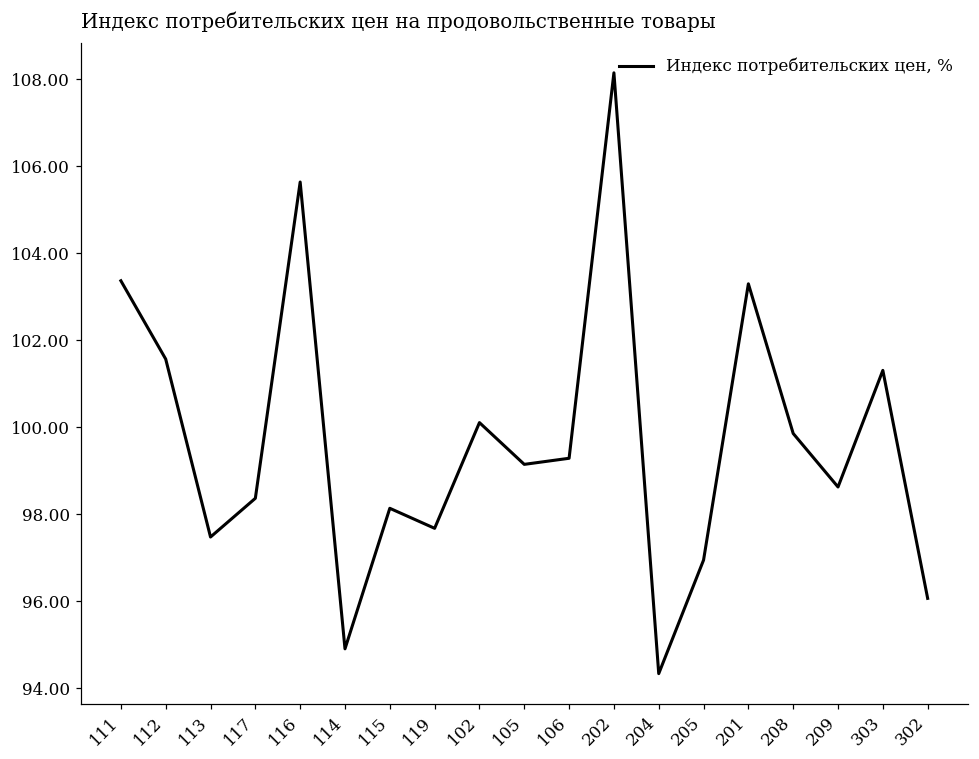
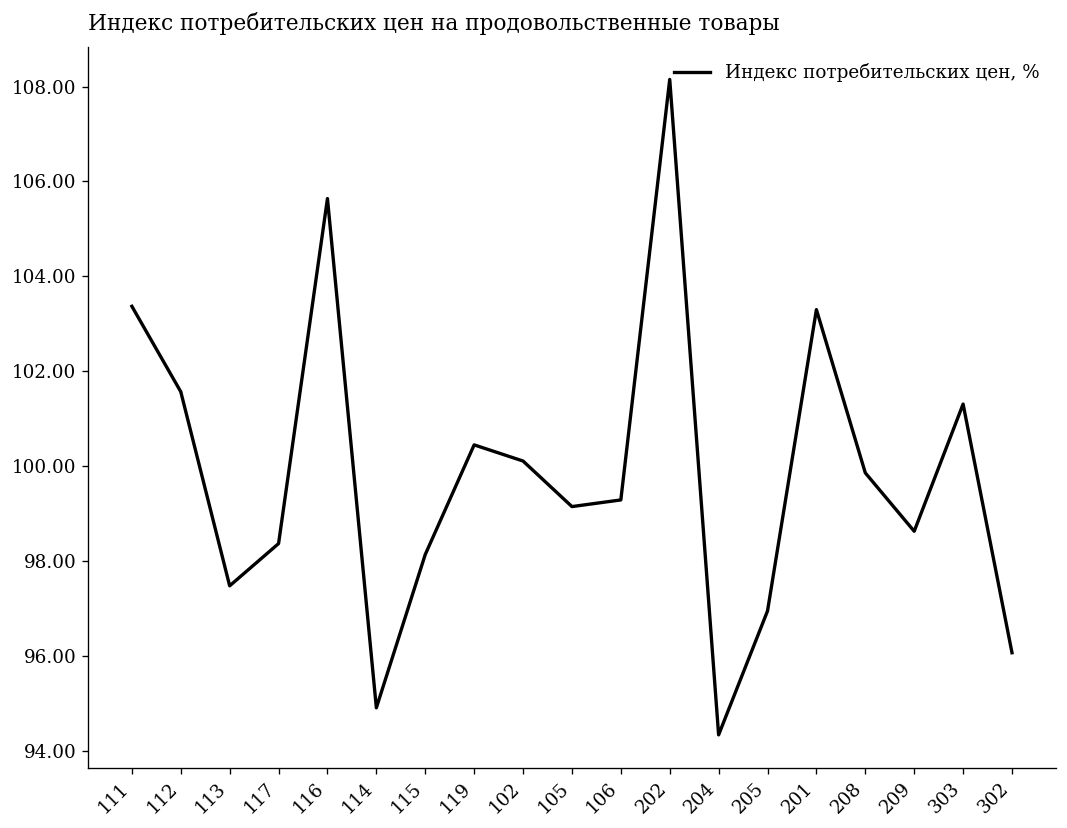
  {
    "111": 103.4,
    "112": 101.6,
    "113": 97.5,
    "117": 98.4,
    "116": 105.6,
    "114": 94.9,
    "115": 98.1,
-   "119": 97.7,
+   "119": 100.5,
    "102": 100.1,
    "105": 99.2,
    "106": 99.3,
    "202": 108.2,
    "204": 94.3,
    "205": 97.0,
    "201": 103.3,
    "208": 99.9,
    "209": 98.6,
    "303": 101.3,
    "302": 96.1
  }
